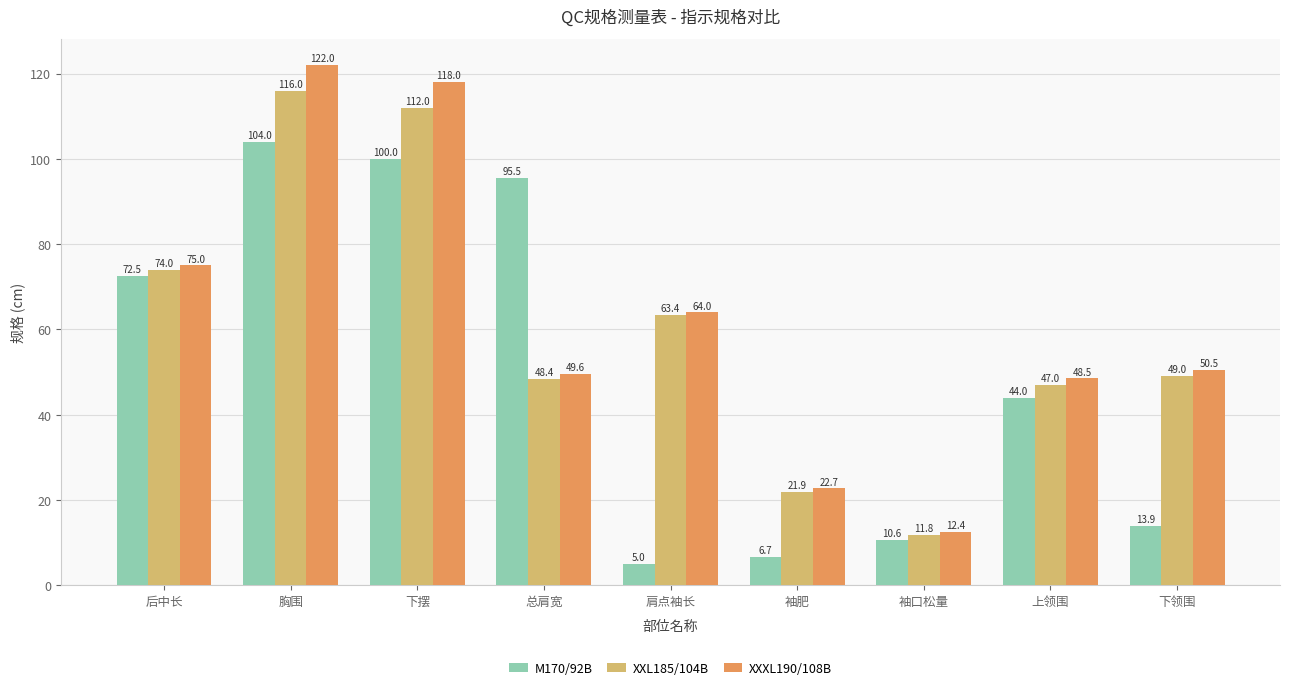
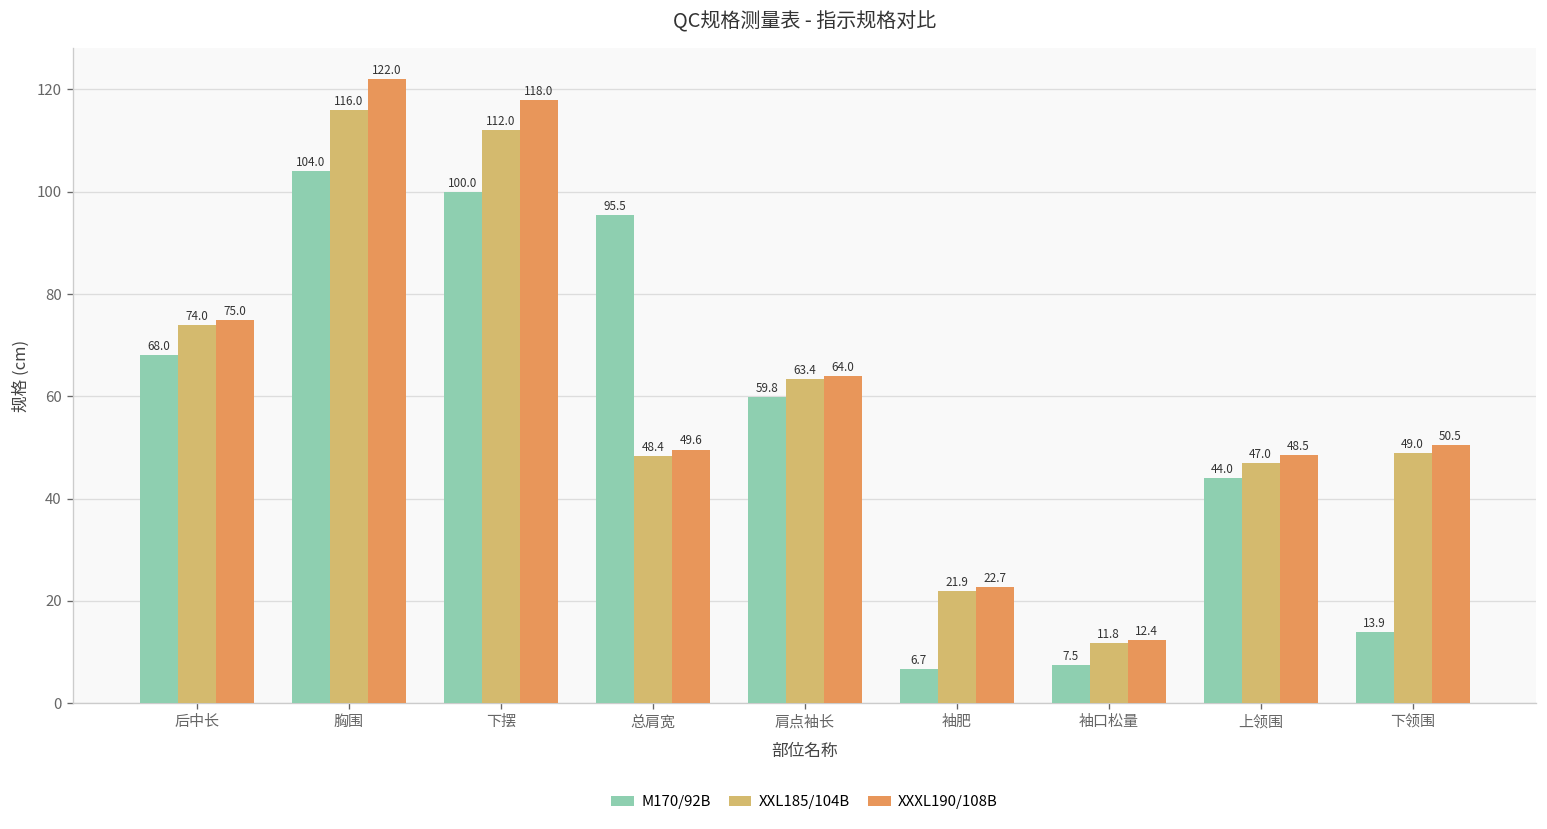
  {
    "M170/92B": {
-     "后中长": 72.5,
+     "后中长": 68.0,
      "胸围": 104.0,
      "下摆": 100.0,
      "总肩宽": 95.5,
-     "肩点袖长": 5.0,
+     "肩点袖长": 59.8,
      "袖肥": 6.7,
-     "袖口松量": 10.6,
+     "袖口松量": 7.5,
      "上领围": 44.0,
      "下领围": 13.9
    }
  }
